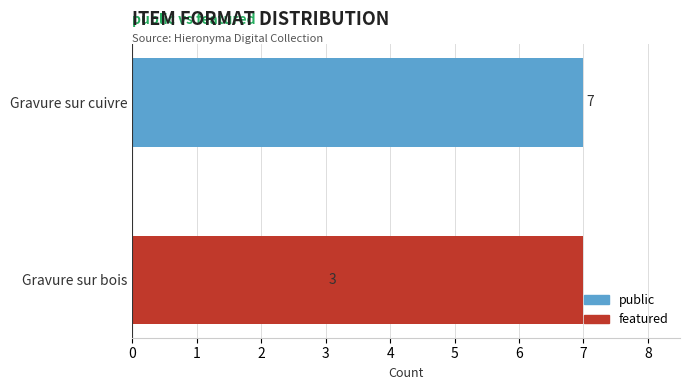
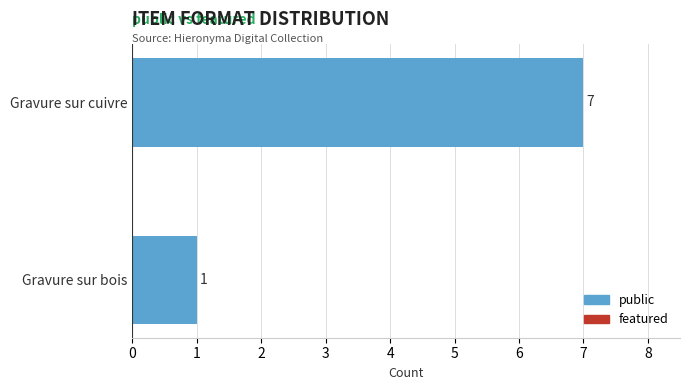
  {
    "public": {
      "Gravure sur cuivre": 7,
-     "Gravure sur bois": 3
+     "Gravure sur bois": 1
    },
    "featured": {
      "Gravure sur cuivre": 0,
-     "Gravure sur bois": 7
+     "Gravure sur bois": 0
    }
  }
